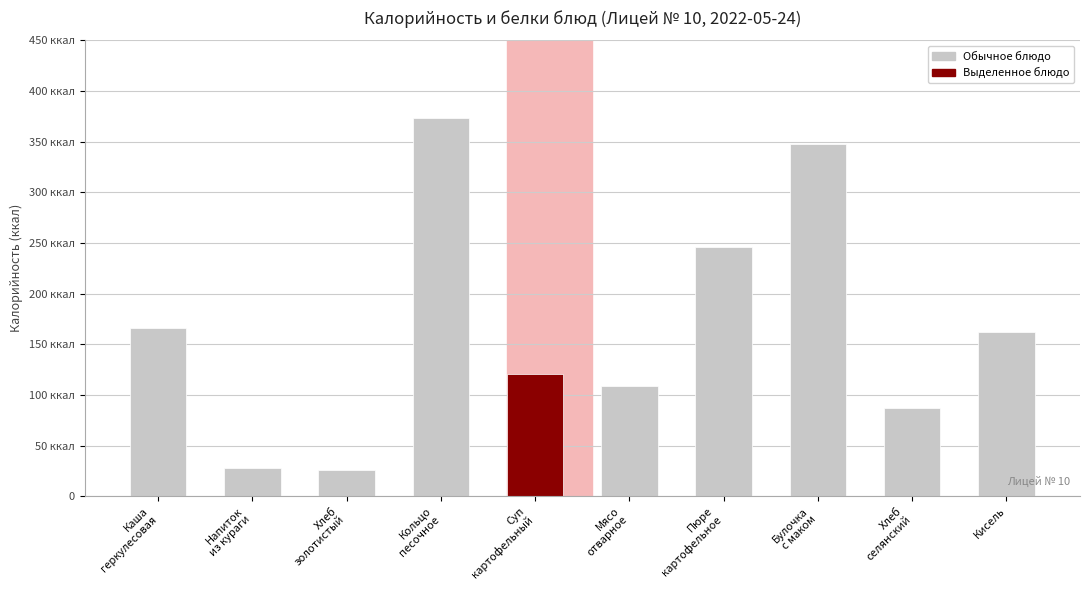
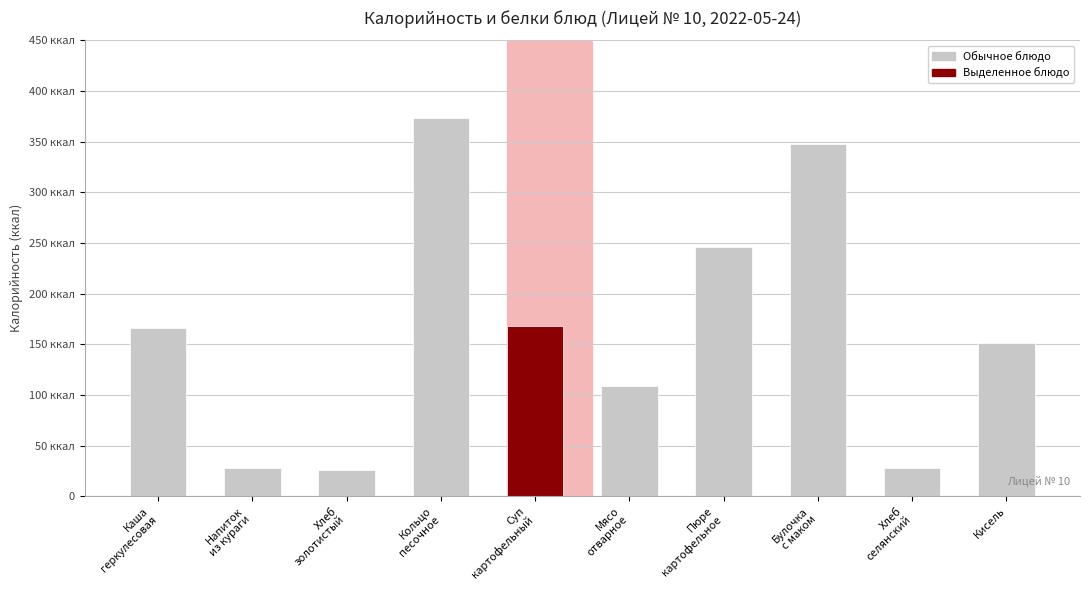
  {
    "Каша геркулесовая": "166 ккал",
    "Напиток из кураги": "28 ккал",
    "Хлеб золотистый": "26 ккал",
    "Кольцо песочное": "373 ккал",
-   "Суп картофельный": "121 ккал",
+   "Суп картофельный": "168 ккал",
    "Мясо отварное": "109 ккал",
    "Пюре картофельное": "246 ккал",
    "Булочка с маком": "348 ккал",
-   "Хлеб селянский": "87 ккал",
-   "Кисель": "162 ккал"
+   "Хлеб селянский": "28 ккал",
+   "Кисель": "151 ккал"
  }
